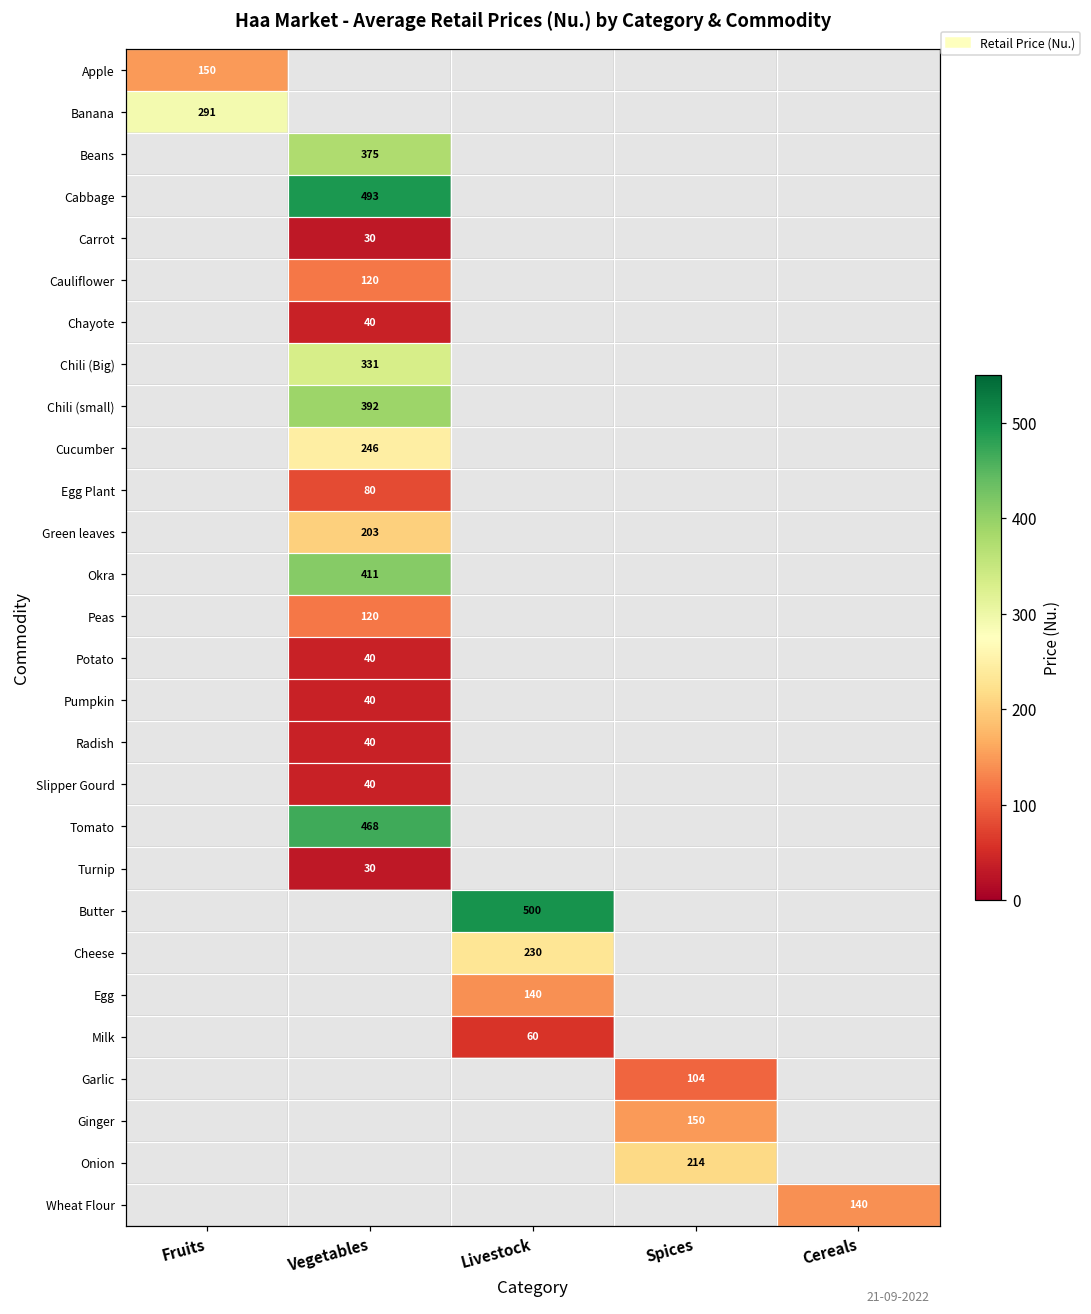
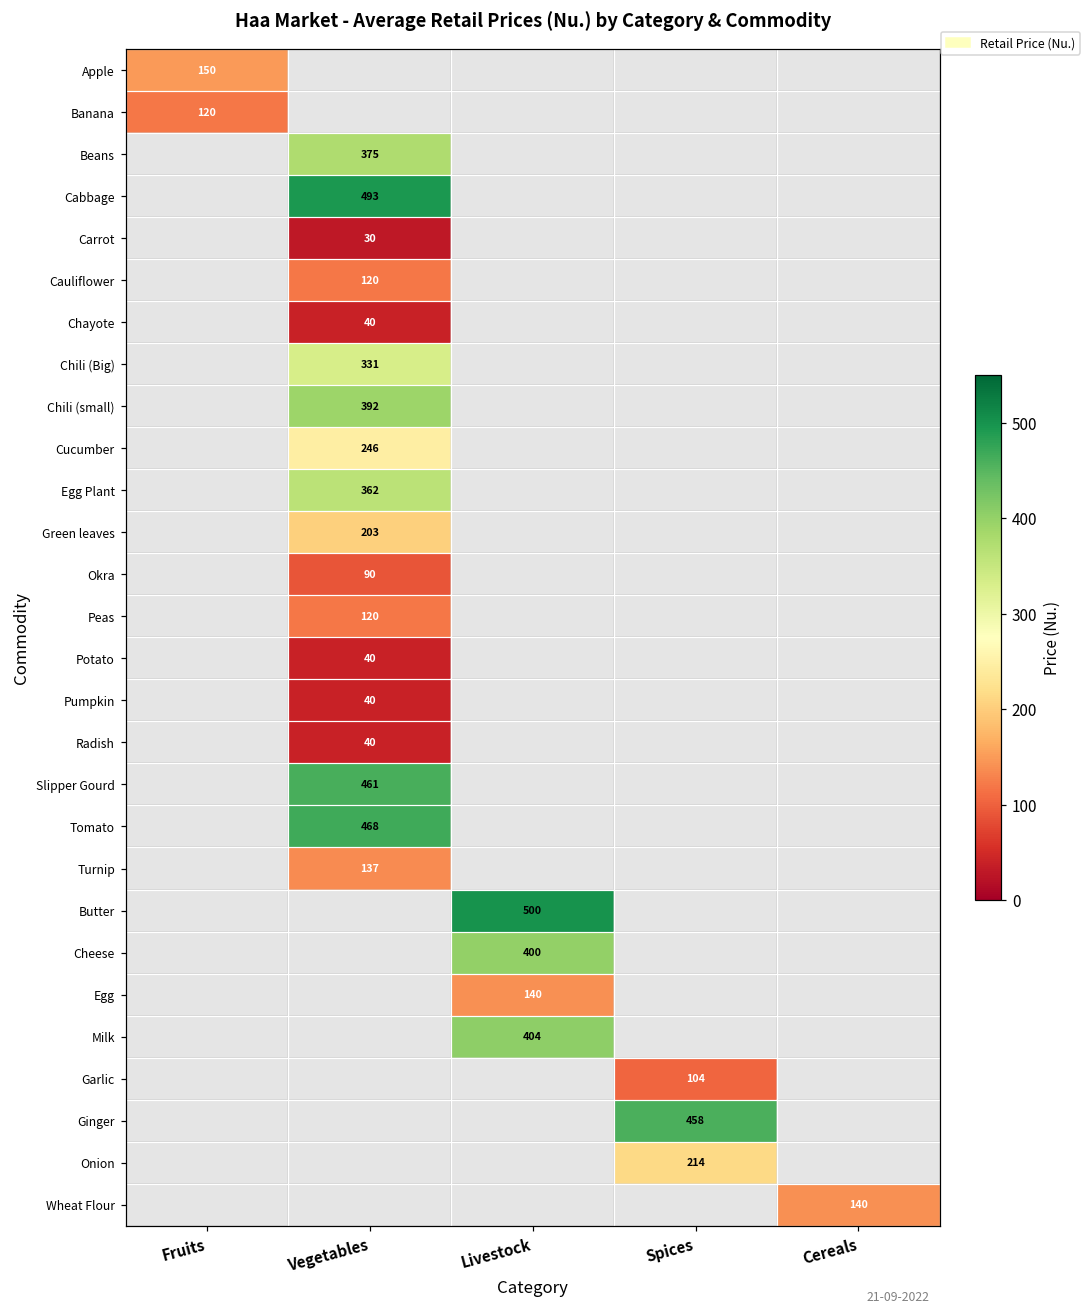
  {
    "Apple": {
      "Fruits": 150
    },
    "Banana": {
-     "Fruits": 291
+     "Fruits": 120
    },
    "Beans": {
      "Vegetables": 375
    },
    "Cabbage": {
      "Vegetables": 493
    },
    "Carrot": {
      "Vegetables": 30
    },
    "Cauliflower": {
      "Vegetables": 120
    },
    "Chayote": {
      "Vegetables": 40
    },
    "Chili (Big)": {
      "Vegetables": 331
    },
    "Chili (small)": {
      "Vegetables": 392
    },
    "Cucumber": {
      "Vegetables": 246
    },
    "Egg Plant": {
-     "Vegetables": 80
+     "Vegetables": 362
    },
    "Green leaves": {
      "Vegetables": 203
    },
    "Okra": {
-     "Vegetables": 411
+     "Vegetables": 90
    },
    "Peas": {
      "Vegetables": 120
    },
    "Potato": {
      "Vegetables": 40
    },
    "Pumpkin": {
      "Vegetables": 40
    },
    "Radish": {
      "Vegetables": 40
    },
    "Slipper Gourd": {
-     "Vegetables": 40
+     "Vegetables": 461
    },
    "Tomato": {
      "Vegetables": 468
    },
    "Turnip": {
-     "Vegetables": 30
+     "Vegetables": 137
    },
    "Butter": {
      "Livestock": 500
    },
    "Cheese": {
-     "Livestock": 230
+     "Livestock": 400
    },
    "Egg": {
      "Livestock": 140
    },
    "Milk": {
-     "Livestock": 60
+     "Livestock": 404
    },
    "Garlic": {
      "Spices": 104
    },
    "Ginger": {
-     "Spices": 150
+     "Spices": 458
    },
    "Onion": {
      "Spices": 214
    },
    "Wheat Flour": {
      "Cereals": 140
    }
  }
